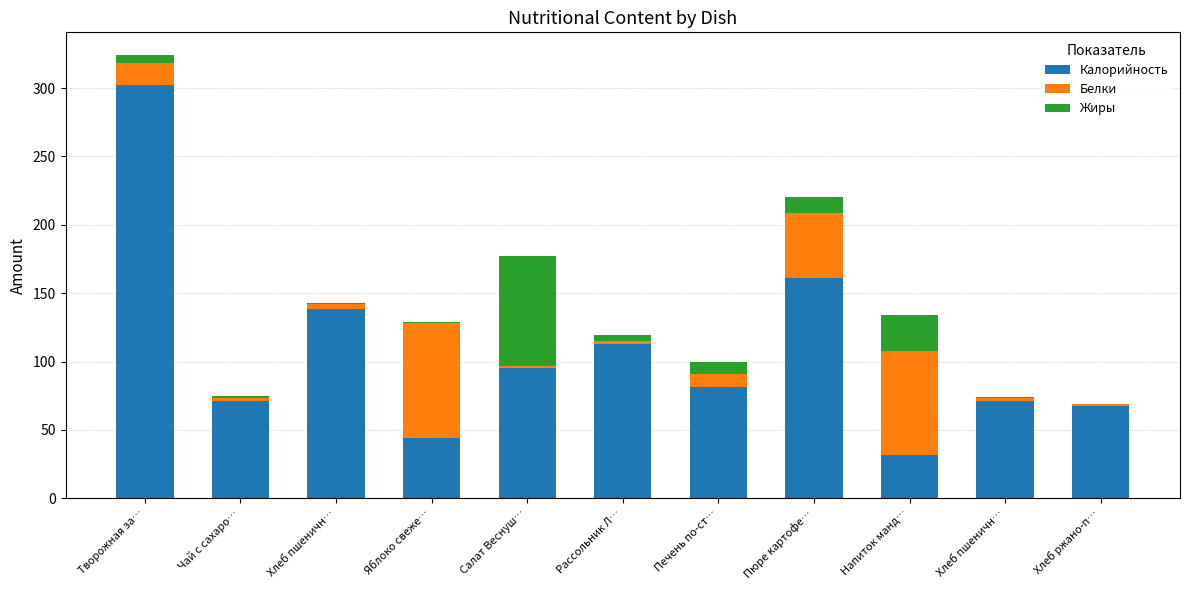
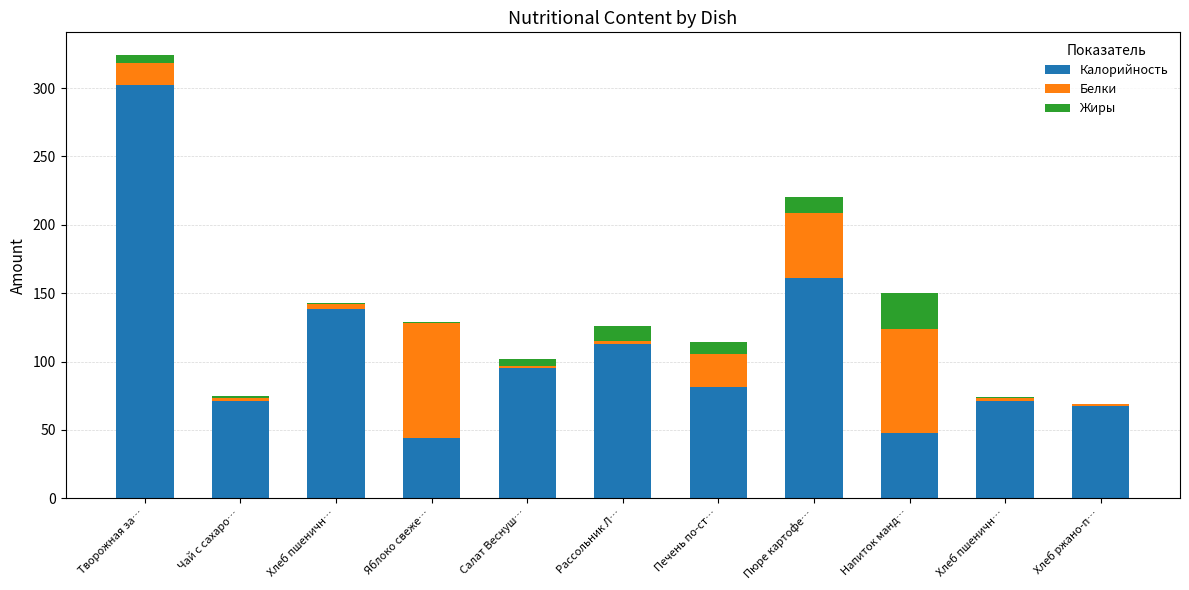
  {
    "Калорийность": {
      "Творожная за…": 302,
      "Чай с сахаро…": 71,
      "Яблоко свеже…": 44,
      "Салат Веснуш…": 95,
      "Рассольник Л…": 113,
      "Печень по-ст…": 81,
      "Пюре картофе…": 161,
-     "Напиток манд…": 31,
+     "Напиток манд…": 48,
      "Хлеб ржано-п…": 67
    },
    "Белки": {
      "Творожная за…": 16,
      "Яблоко свеже…": 84,
      "Рассольник Л…": 2,
-     "Печень по-ст…": 10,
+     "Печень по-ст…": 24,
      "Пюре картофе…": 47,
      "Напиток манд…": 76
    },
    "Жиры": {
      "Творожная за…": 6,
-     "Салат Веснуш…": 80,
-     "Рассольник Л…": 5,
+     "Салат Веснуш…": 5,
+     "Рассольник Л…": 11,
      "Печень по-ст…": 9,
      "Пюре картофе…": 12,
      "Напиток манд…": 26
    }
  }
